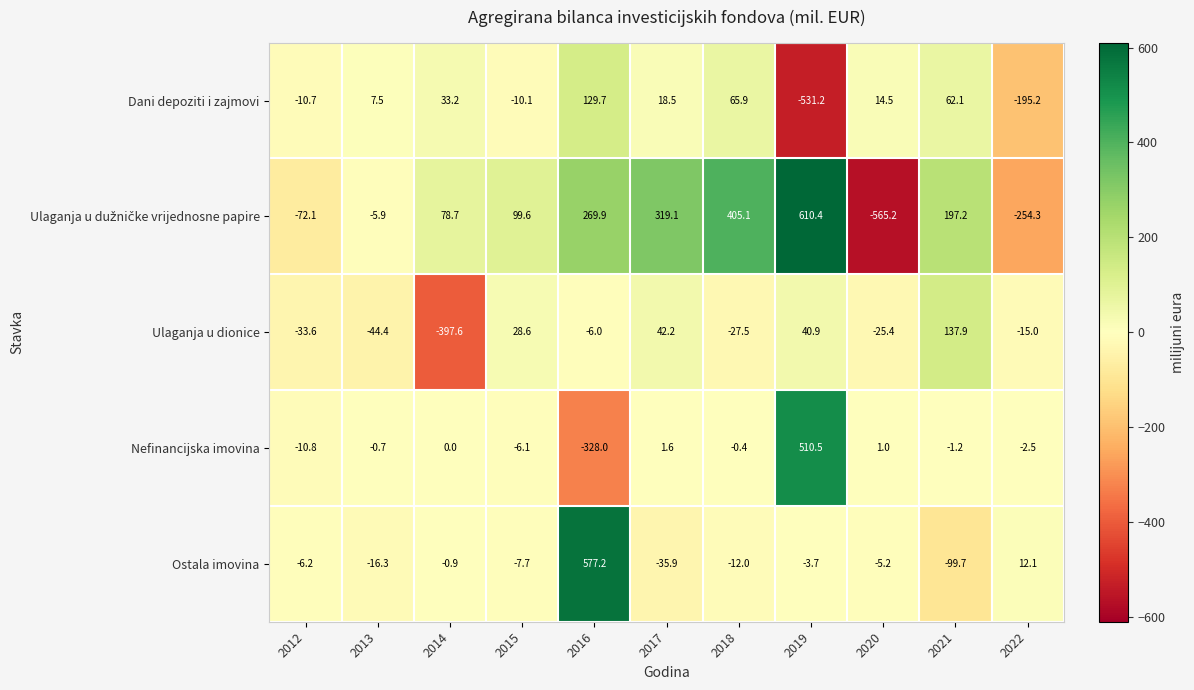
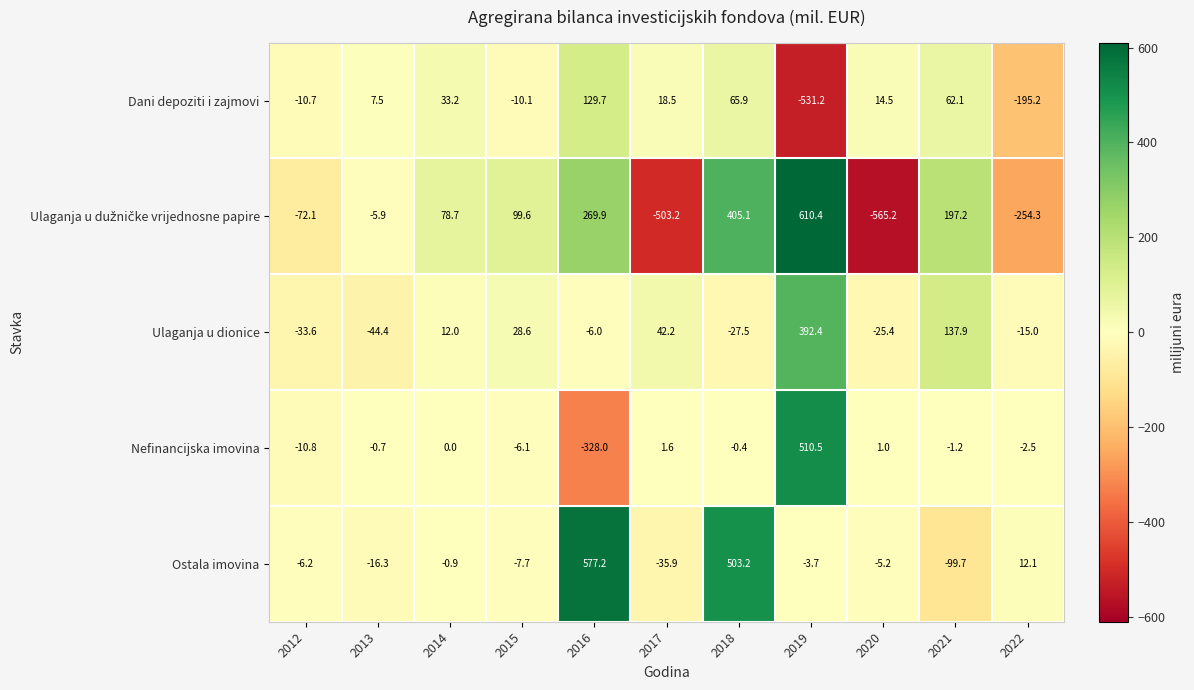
  {
    "Dani depoziti i zajmovi": {
      "2012": -10.7,
      "2013": 7.5,
      "2014": 33.2,
      "2015": -10.1,
      "2016": 129.7,
      "2017": 18.5,
      "2018": 65.9,
      "2019": -531.2,
      "2020": 14.5,
      "2021": 62.1,
      "2022": -195.2
    },
    "Ulaganja u dužničke vrijednosne papire": {
      "2012": -72.1,
      "2013": -5.9,
      "2014": 78.7,
      "2015": 99.6,
      "2016": 269.9,
-     "2017": 319.1,
+     "2017": -503.2,
      "2018": 405.1,
      "2019": 610.4,
      "2020": -565.2,
      "2021": 197.2,
      "2022": -254.3
    },
    "Ulaganja u dionice": {
      "2012": -33.6,
      "2013": -44.4,
-     "2014": -397.6,
+     "2014": 12.0,
      "2015": 28.6,
      "2016": -6.0,
      "2017": 42.2,
      "2018": -27.5,
-     "2019": 40.9,
+     "2019": 392.4,
      "2020": -25.4,
      "2021": 137.9,
      "2022": -15.0
    },
    "Nefinancijska imovina": {
      "2012": -10.8,
      "2013": -0.7,
      "2014": 0.0,
      "2015": -6.1,
      "2016": -328.0,
      "2017": 1.6,
      "2018": -0.4,
      "2019": 510.5,
      "2020": 1.0,
      "2021": -1.2,
      "2022": -2.5
    },
    "Ostala imovina": {
      "2012": -6.2,
      "2013": -16.3,
      "2014": -0.9,
      "2015": -7.7,
      "2016": 577.2,
      "2017": -35.9,
-     "2018": -12.0,
+     "2018": 503.2,
      "2019": -3.7,
      "2020": -5.2,
      "2021": -99.7,
      "2022": 12.1
    }
  }
